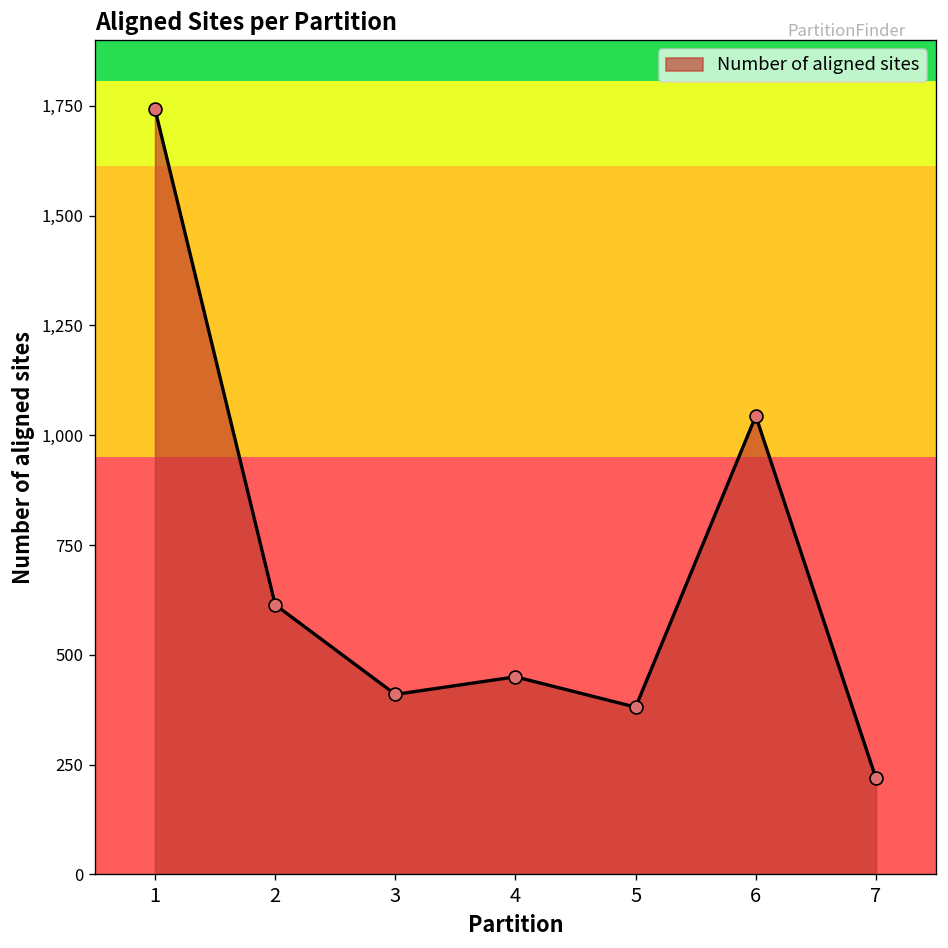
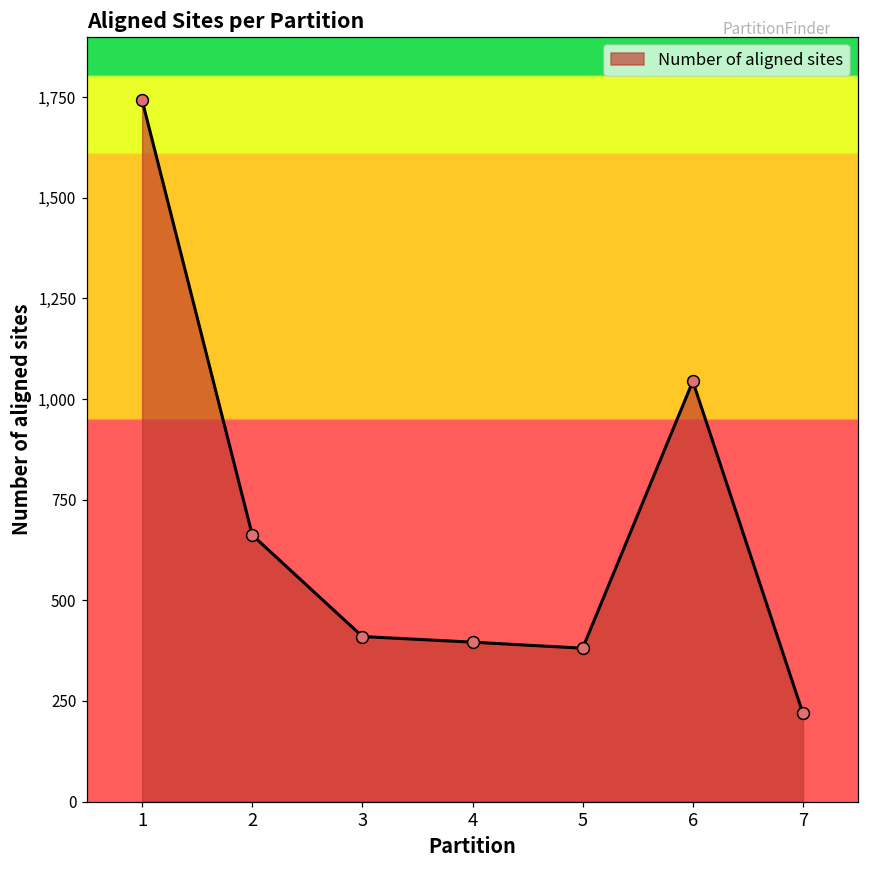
  {
    "1": "1,740",
-   "2": "610",
+   "2": "660",
    "3": "410",
-   "4": "450",
+   "4": "400",
    "5": "380",
    "6": "1,040",
    "7": "220"
  }
